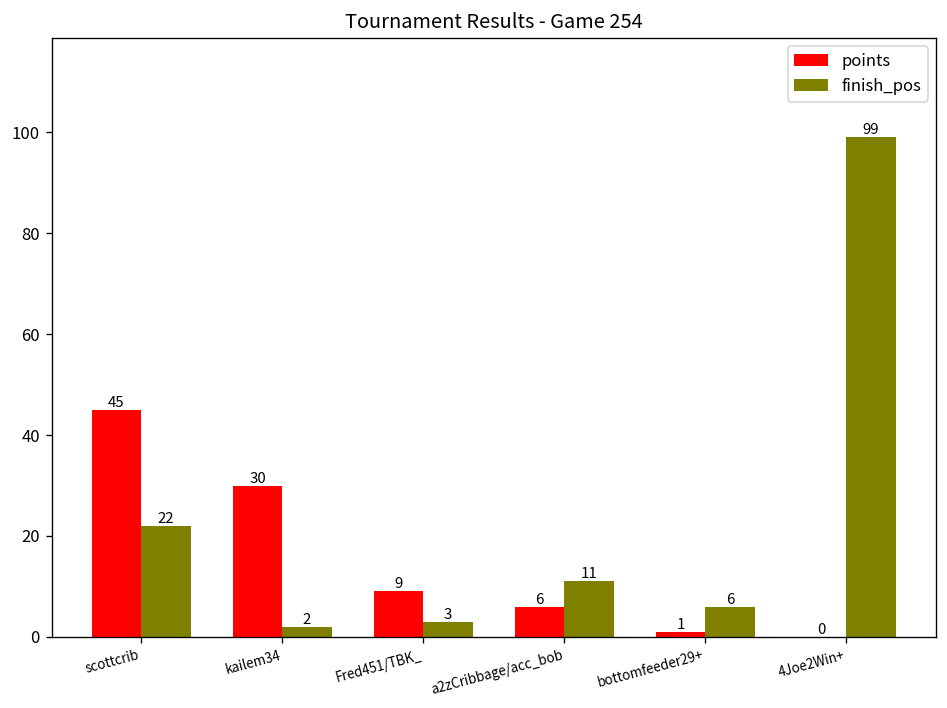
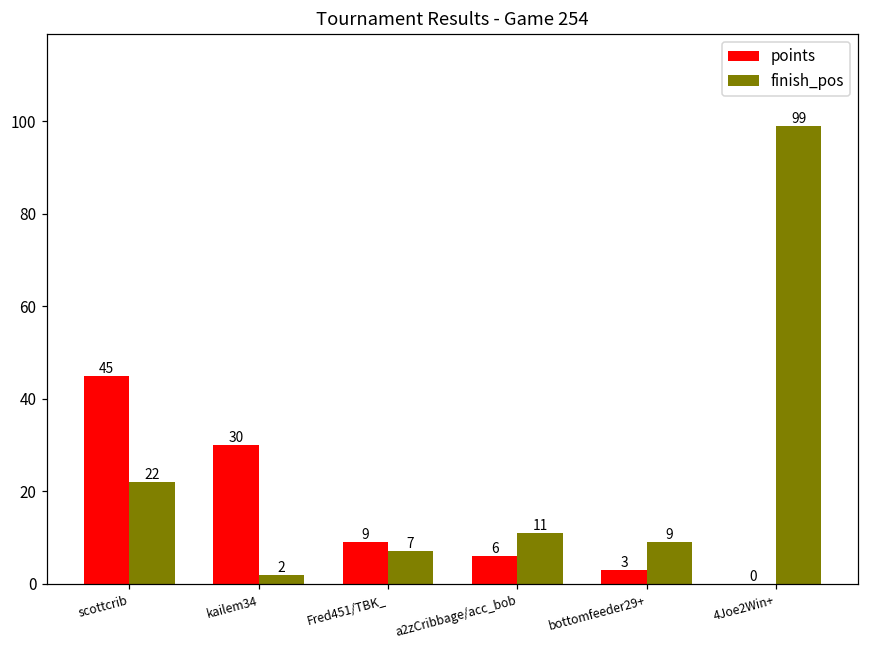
  {
    "points": {
      "scottcrib": 45,
      "kailem34": 30,
      "Fred451/TBK_": 9,
      "a2zCribbage/acc_bob": 6,
-     "bottomfeeder29+": 1,
+     "bottomfeeder29+": 3,
      "4Joe2Win+": 0
    },
    "finish_pos": {
      "scottcrib": 22,
      "kailem34": 2,
-     "Fred451/TBK_": 3,
+     "Fred451/TBK_": 7,
      "a2zCribbage/acc_bob": 11,
-     "bottomfeeder29+": 6,
+     "bottomfeeder29+": 9,
      "4Joe2Win+": 99
    }
  }
